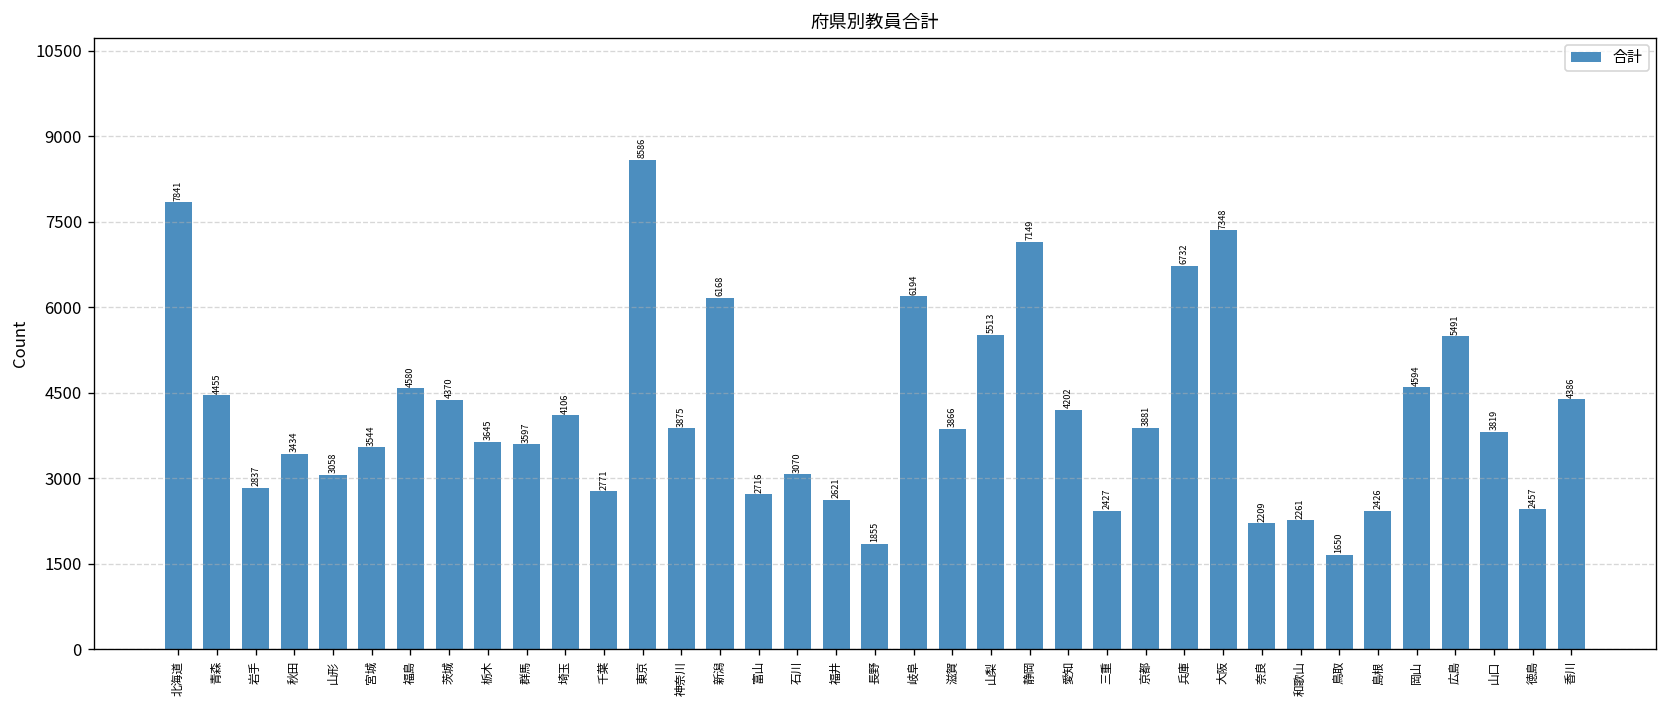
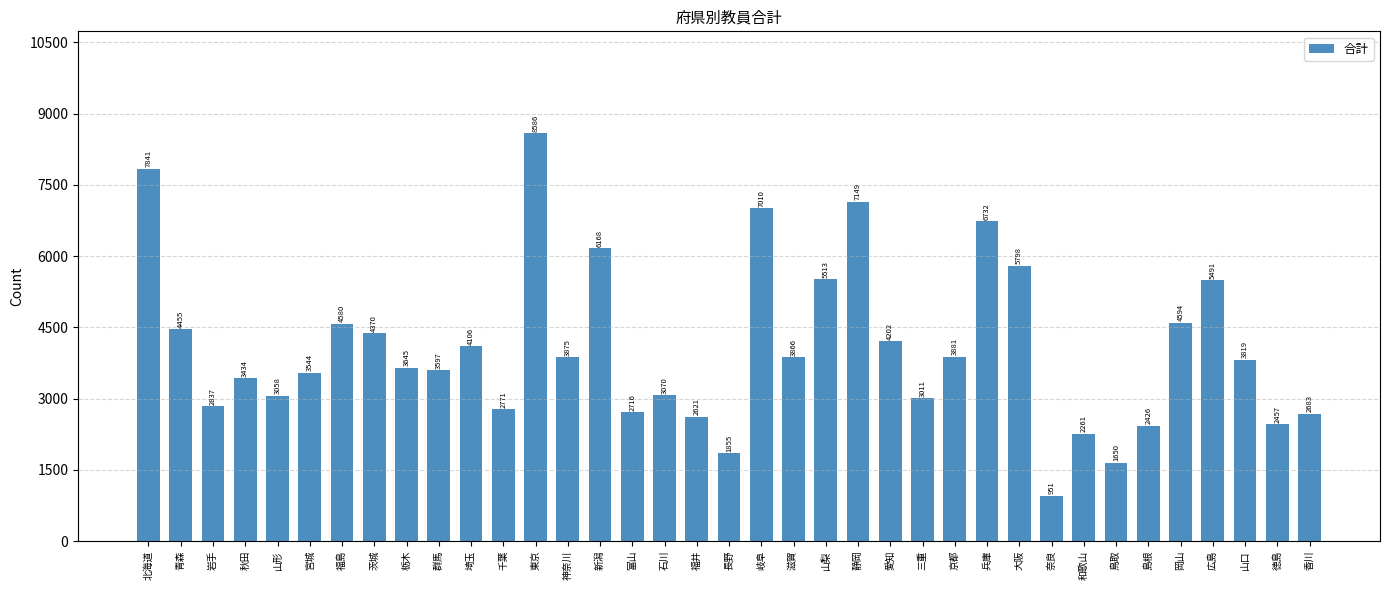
  {
    "北海道": 7841,
    "青森": 4455,
    "岩手": 2837,
    "秋田": 3434,
    "山形": 3058,
    "宮城": 3544,
    "福島": 4580,
    "茨城": 4370,
    "栃木": 3645,
    "群馬": 3597,
    "埼玉": 4106,
    "千葉": 2771,
    "東京": 8586,
    "神奈川": 3875,
    "新潟": 6168,
    "富山": 2716,
    "石川": 3070,
    "福井": 2621,
    "長野": 1855,
-   "岐阜": 6194,
+   "岐阜": 7010,
    "滋賀": 3866,
    "山梨": 5513,
    "静岡": 7149,
    "愛知": 4202,
-   "三重": 2427,
+   "三重": 3011,
    "京都": 3881,
    "兵庫": 6732,
-   "大阪": 7348,
-   "奈良": 2209,
+   "大阪": 5798,
+   "奈良": 951,
    "和歌山": 2261,
    "鳥取": 1650,
    "島根": 2426,
    "岡山": 4594,
    "広島": 5491,
    "山口": 3819,
    "徳島": 2457,
-   "香川": 4386
+   "香川": 2683
  }
